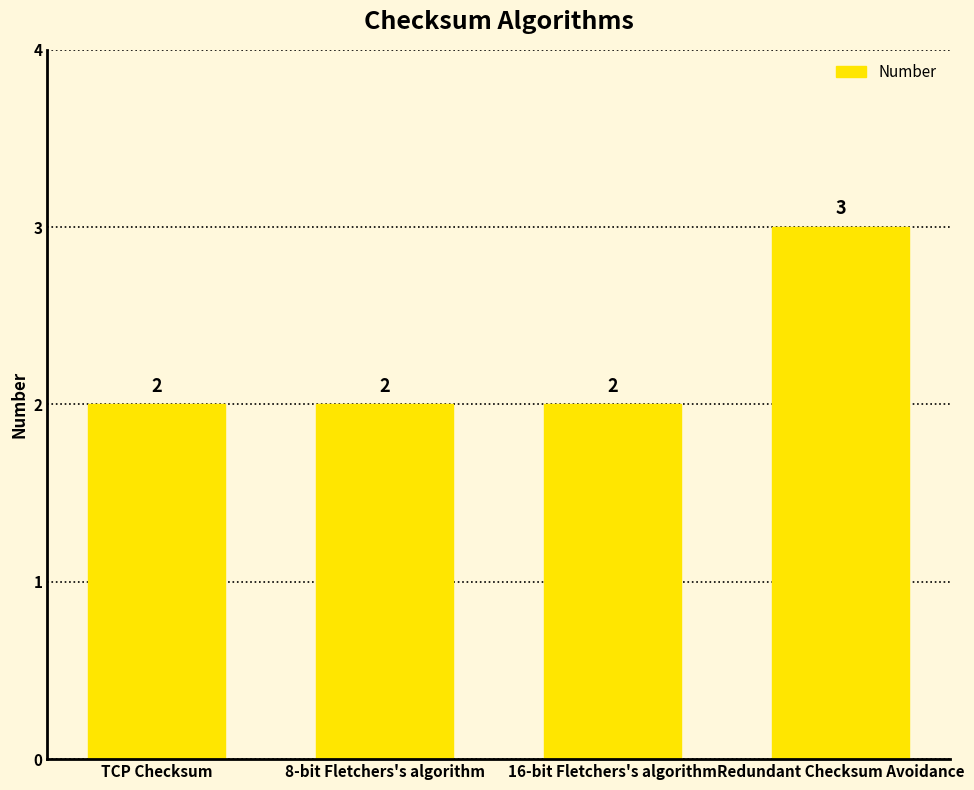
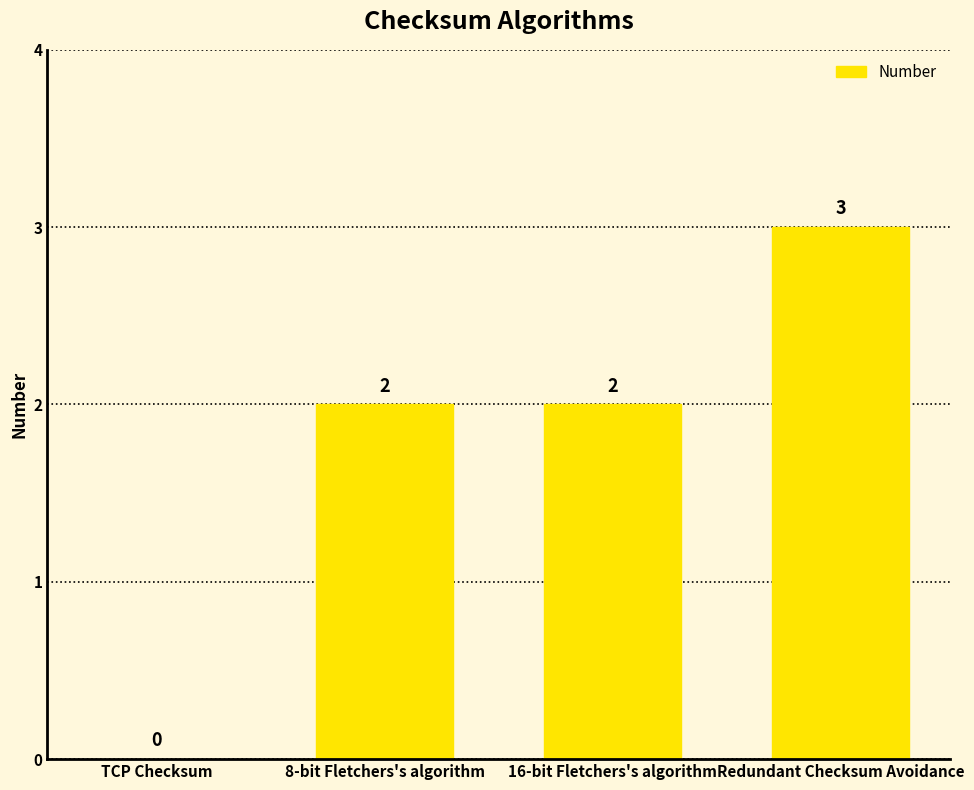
  {
-   "TCP Checksum": 2,
+   "TCP Checksum": 0,
    "8-bit Fletchers's algorithm": 2,
    "16-bit Fletchers's algorithm": 2,
    "Redundant Checksum Avoidance": 3
  }
